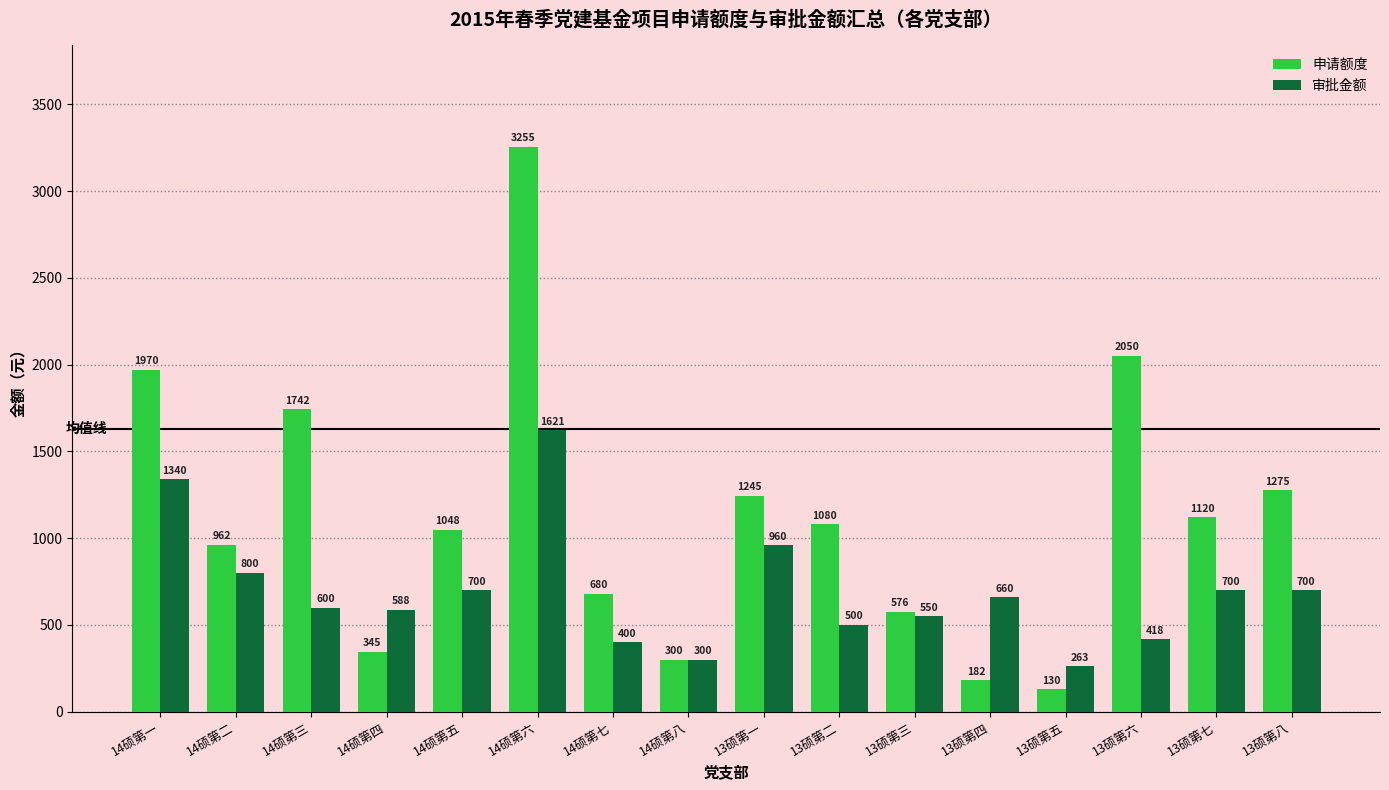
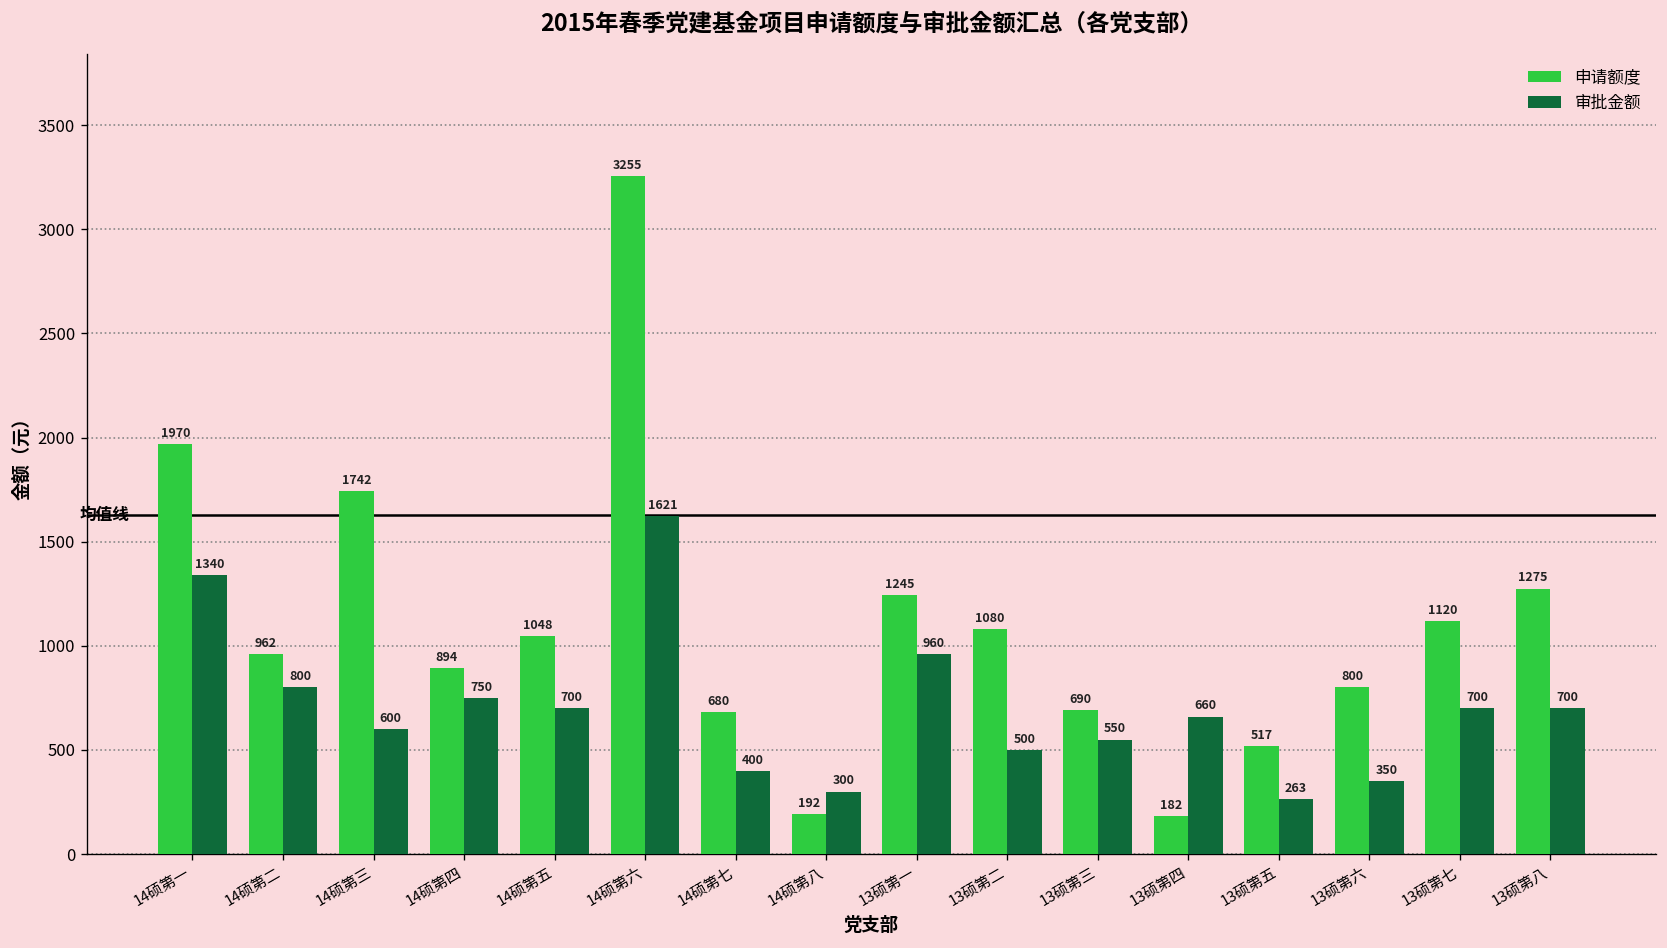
  {
    "申请额度": {
      "14硕第一": 1970,
      "14硕第二": 962,
      "14硕第三": 1742,
-     "14硕第四": 345,
+     "14硕第四": 894,
      "14硕第五": 1048,
      "14硕第六": 3255,
      "14硕第七": 680,
-     "14硕第八": 300,
+     "14硕第八": 192,
      "13硕第一": 1245,
      "13硕第二": 1080,
-     "13硕第三": 576,
+     "13硕第三": 690,
      "13硕第四": 182,
-     "13硕第五": 130,
-     "13硕第六": 2050,
+     "13硕第五": 517,
+     "13硕第六": 800,
      "13硕第七": 1120,
      "13硕第八": 1275
    },
    "审批金额": {
      "14硕第一": 1340,
      "14硕第二": 800,
      "14硕第三": 600,
-     "14硕第四": 588,
+     "14硕第四": 750,
      "14硕第五": 700,
      "14硕第六": 1621,
      "14硕第七": 400,
      "14硕第八": 300,
      "13硕第一": 960,
      "13硕第二": 500,
      "13硕第三": 550,
      "13硕第四": 660,
      "13硕第五": 263,
-     "13硕第六": 418,
+     "13硕第六": 350,
      "13硕第七": 700,
      "13硕第八": 700
    }
  }
